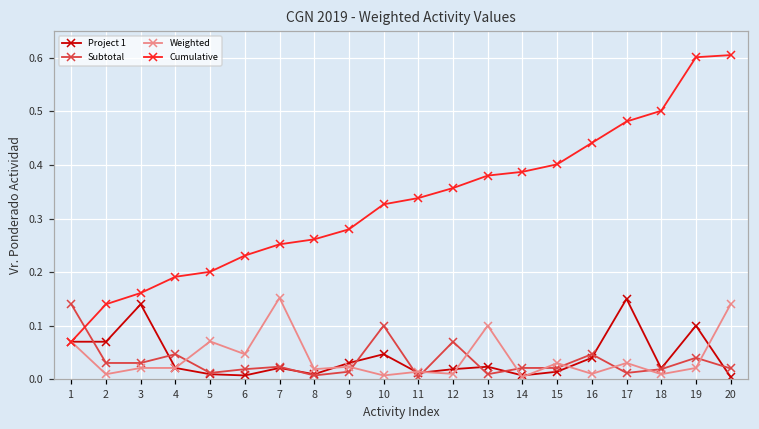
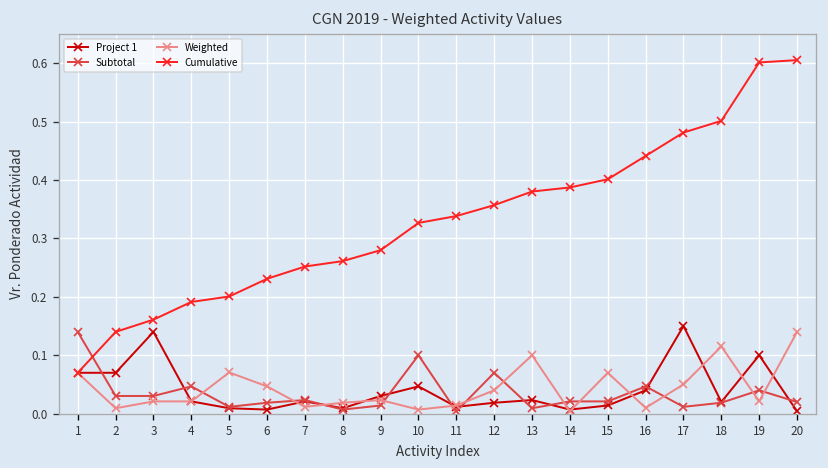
  {
    "Project 1": {
      "2": 0.07,
      "3": 0.14,
      "6": 0.01,
      "9": 0.03,
      "10": 0.05,
      "12": 0.02,
      "13": 0.02,
      "15": 0.01,
      "16": 0.04,
      "17": 0.15,
      "19": 0.10,
      "20": 0.00
    },
    "Weighted": {
      "2": 0.01,
      "3": 0.02,
      "5": 0.07,
      "6": 0.05,
-     "7": 0.15,
+     "7": 0.01,
      "8": 0.02,
      "9": 0.02,
      "10": 0.01,
-     "12": 0.01,
+     "12": 0.04,
      "13": 0.10,
-     "15": 0.03,
+     "15": 0.07,
      "16": 0.01,
-     "17": 0.03,
-     "18": 0.01,
+     "17": 0.05,
+     "18": 0.12,
      "19": 0.02,
      "20": 0.14
    }
  }
